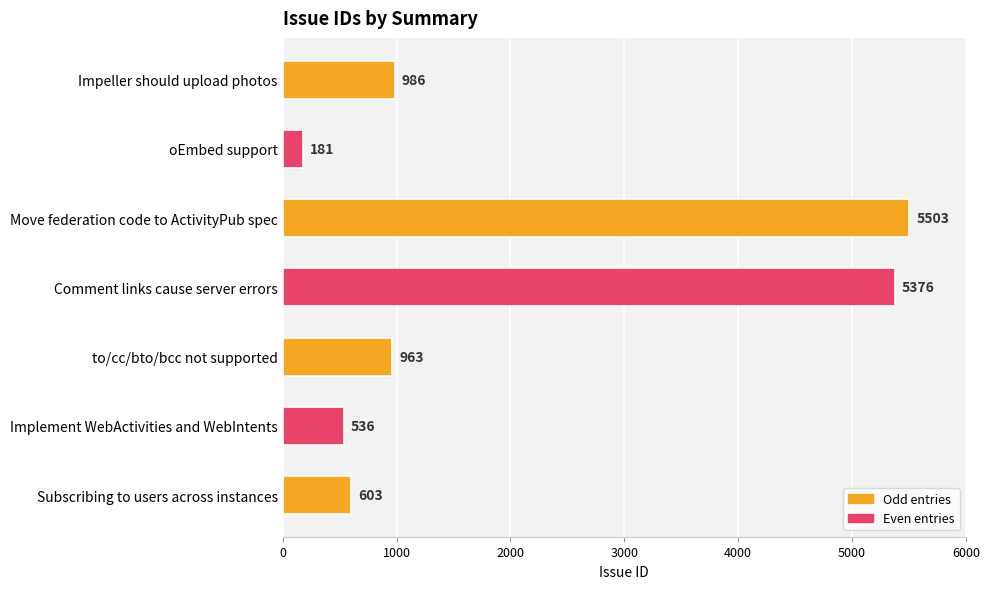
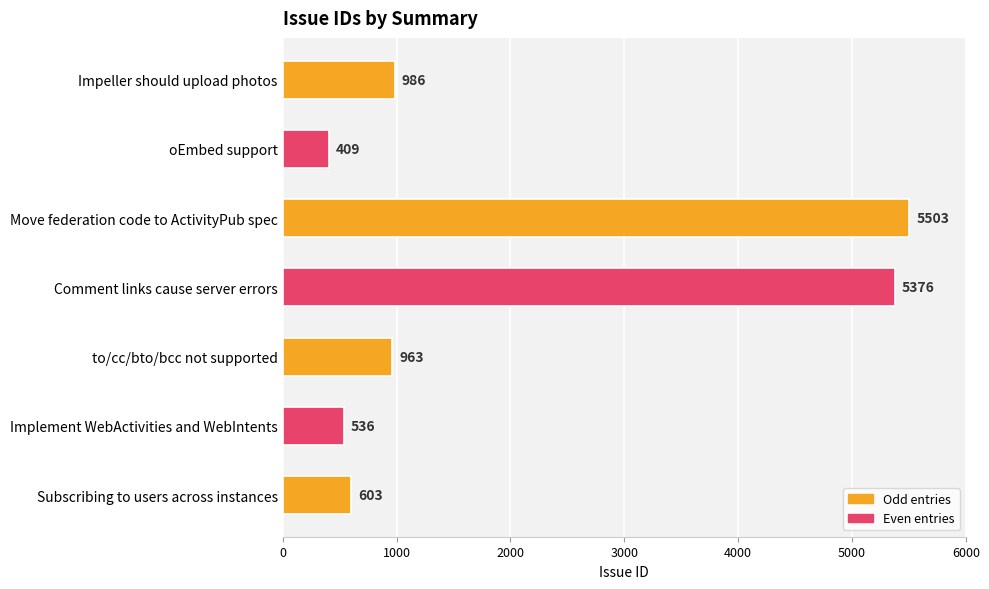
  {
    "Impeller should upload photos": 986,
-   "oEmbed support": 181,
+   "oEmbed support": 409,
    "Move federation code to ActivityPub spec": 5503,
    "Comment links cause server errors": 5376,
    "to/cc/bto/bcc not supported": 963,
    "Implement WebActivities and WebIntents": 536,
    "Subscribing to users across instances": 603
  }
